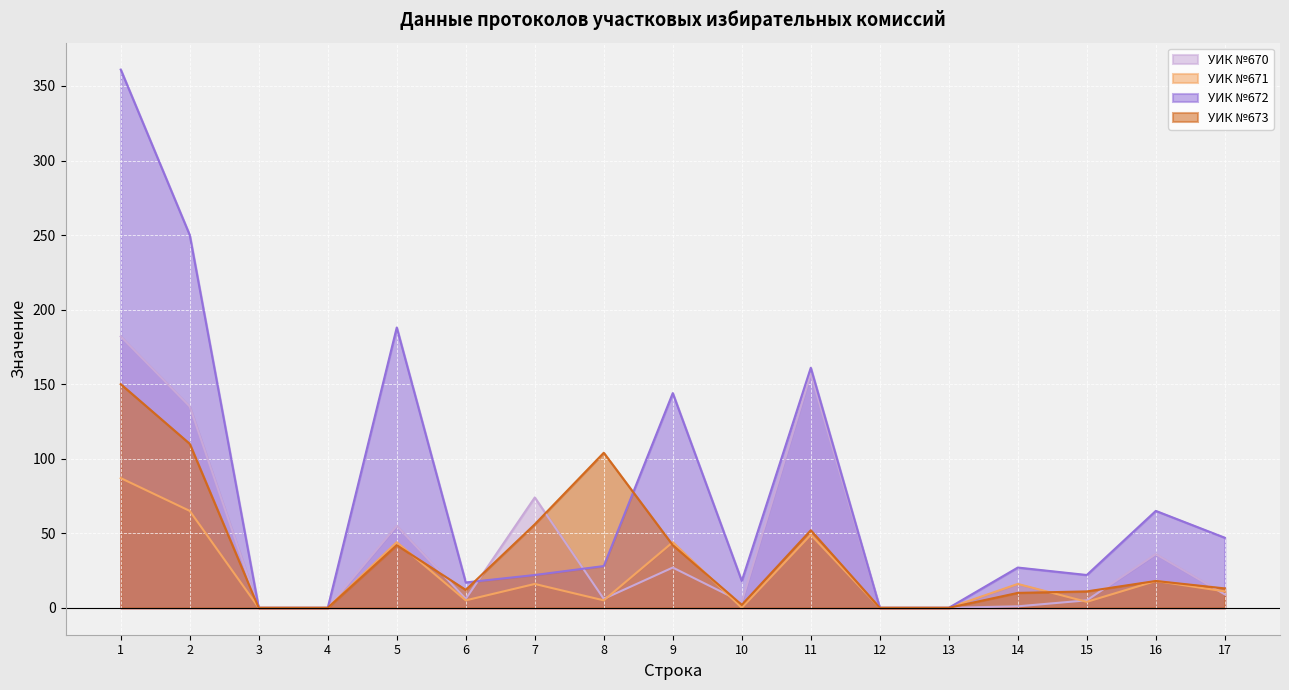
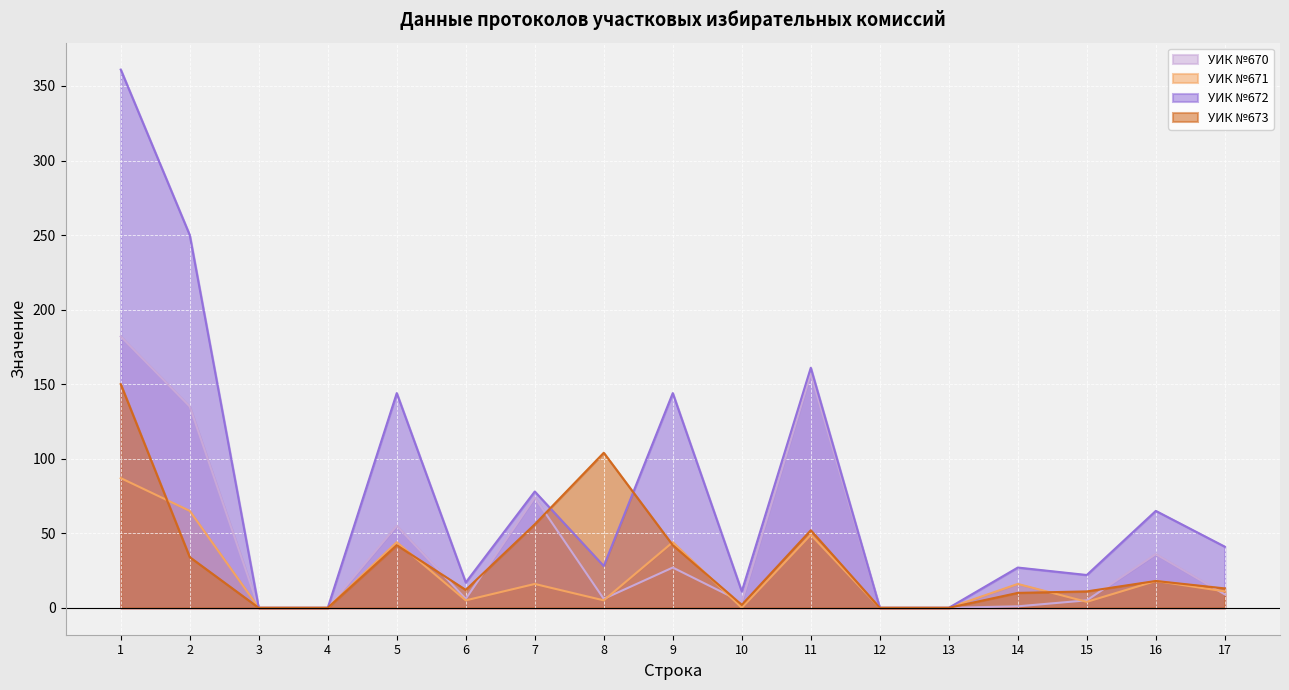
  {
    "УИК №670": {
      "1": 182,
      "2": 135,
      "5": 55,
      "7": 74,
      "9": 27,
      "10": 4,
      "11": 157,
      "14": 1,
      "16": 36,
      "17": 9
    },
    "УИК №671": {
      "1": 87,
      "2": 65,
      "5": 44,
      "7": 16,
      "9": 44,
      "10": 0,
      "11": 49,
      "14": 16,
      "17": 11
    },
    "УИК №672": {
      "1": 361,
      "2": 250,
-     "5": 188,
+     "5": 144,
      "6": 17,
-     "7": 22,
+     "7": 78,
      "8": 28,
      "9": 144,
-     "10": 18,
+     "10": 11,
      "11": 161,
      "14": 27,
      "15": 22,
      "16": 65,
-     "17": 47
+     "17": 41
    },
    "УИК №673": {
      "1": 150,
-     "2": 110,
+     "2": 34,
      "5": 42,
      "6": 12,
      "7": 56,
      "8": 104,
      "9": 42,
      "10": 2,
      "11": 52,
      "14": 10,
      "15": 11,
      "17": 13
    }
  }
